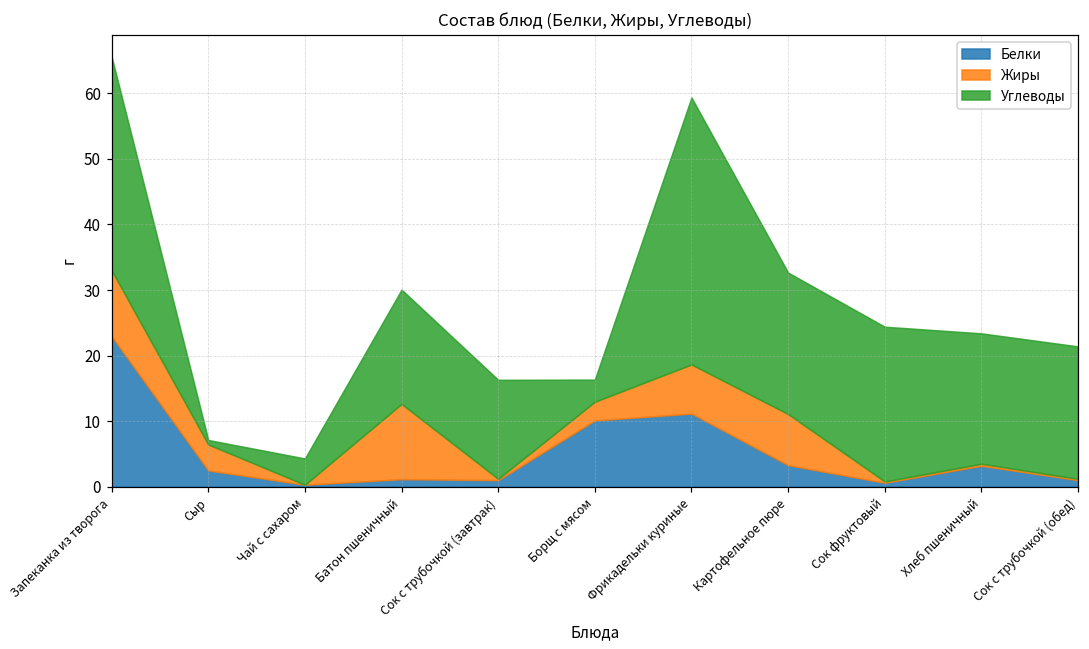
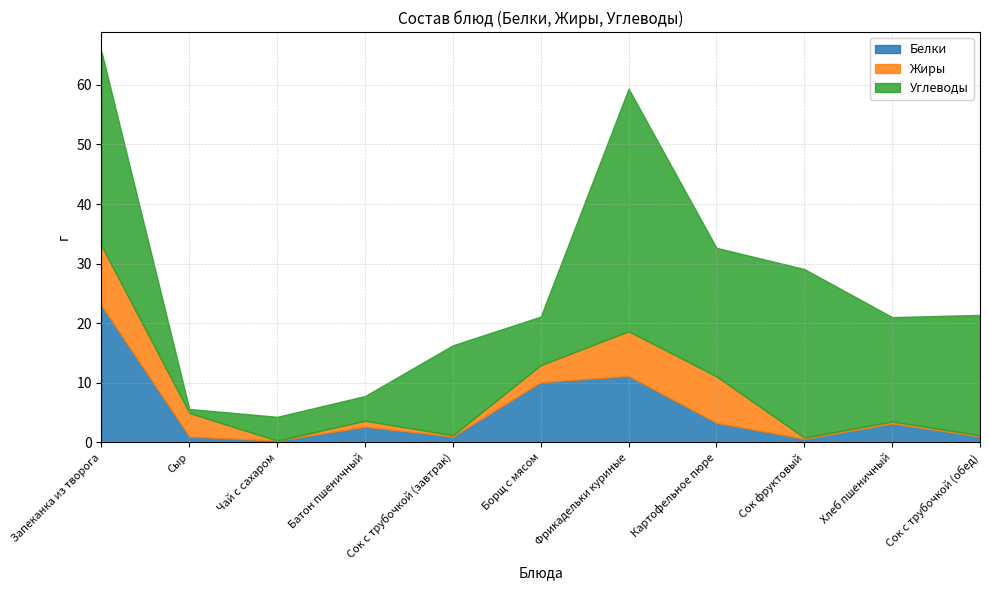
  {
    "Белки": {
      "Запеканка из творога": 23,
-     "Сыр": 2,
-     "Батон пшеничный": 1,
+     "Сыр": 1,
+     "Батон пшеничный": 3,
      "Борщ с мясом": 10,
      "Фрикадельки куриные": 11,
      "Картофельное пюре": 3
    },
    "Жиры": {
      "Запеканка из творога": 10,
      "Сыр": 4,
-     "Батон пшеничный": 11,
+     "Батон пшеничный": 1,
      "Борщ с мясом": 3,
      "Фрикадельки куриные": 7,
      "Картофельное пюре": 8
    },
    "Углеводы": {
      "Запеканка из творога": 33,
      "Сыр": 1,
      "Чай с сахаром": 4,
-     "Батон пшеничный": 17,
+     "Батон пшеничный": 4,
      "Сок с трубочкой (завтрак)": 15,
-     "Борщ с мясом": 3,
+     "Борщ с мясом": 8,
      "Фрикадельки куриные": 41,
      "Картофельное пюре": 22,
-     "Сок фруктовый": 24,
-     "Хлеб пшеничный": 20,
+     "Сок фруктовый": 28,
+     "Хлеб пшеничный": 18,
      "Сок с трубочкой (обед)": 20
    }
  }
